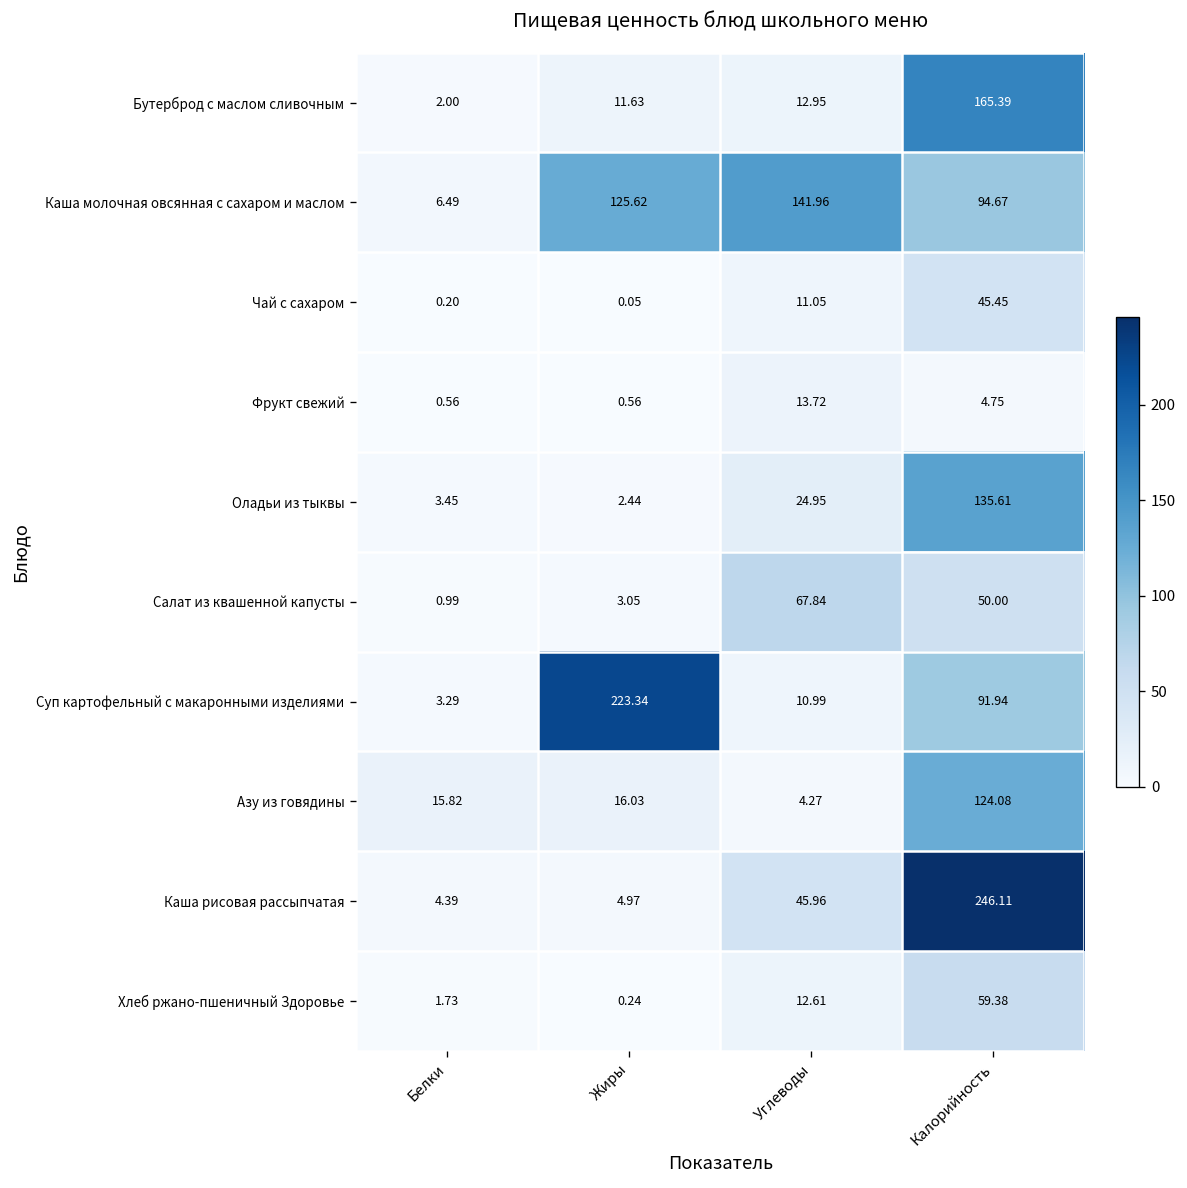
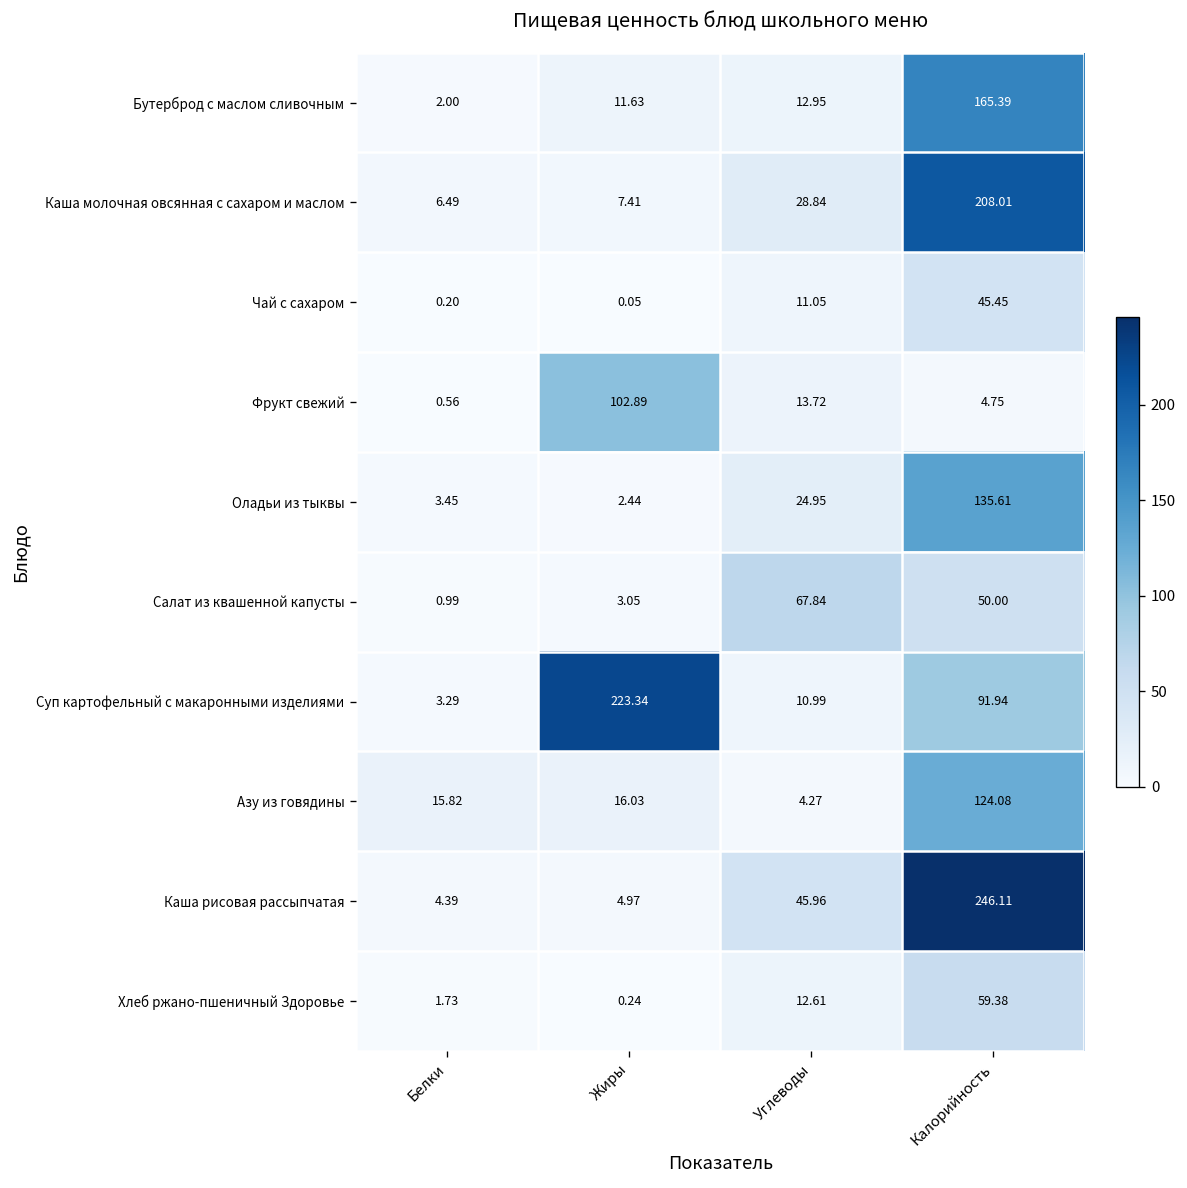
  {
    "Бутерброд с маслом сливочным": {
      "Белки": 2.00,
      "Жиры": 11.63,
      "Углеводы": 12.95,
      "Калорийность": 165.39
    },
    "Каша молочная овсянная с сахаром и маслом": {
      "Белки": 6.49,
-     "Жиры": 125.62,
-     "Углеводы": 141.96,
-     "Калорийность": 94.67
+     "Жиры": 7.41,
+     "Углеводы": 28.84,
+     "Калорийность": 208.01
    },
    "Чай с сахаром": {
      "Белки": 0.20,
      "Жиры": 0.05,
      "Углеводы": 11.05,
      "Калорийность": 45.45
    },
    "Фрукт свежий": {
      "Белки": 0.56,
-     "Жиры": 0.56,
+     "Жиры": 102.89,
      "Углеводы": 13.72,
      "Калорийность": 4.75
    },
    "Оладьи из тыквы": {
      "Белки": 3.45,
      "Жиры": 2.44,
      "Углеводы": 24.95,
      "Калорийность": 135.61
    },
    "Салат из квашенной капусты": {
      "Белки": 0.99,
      "Жиры": 3.05,
      "Углеводы": 67.84,
      "Калорийность": 50.00
    },
    "Суп картофельный с макаронными изделиями": {
      "Белки": 3.29,
      "Жиры": 223.34,
      "Углеводы": 10.99,
      "Калорийность": 91.94
    },
    "Азу из говядины": {
      "Белки": 15.82,
      "Жиры": 16.03,
      "Углеводы": 4.27,
      "Калорийность": 124.08
    },
    "Каша рисовая рассыпчатая": {
      "Белки": 4.39,
      "Жиры": 4.97,
      "Углеводы": 45.96,
      "Калорийность": 246.11
    },
    "Хлеб ржано-пшеничный Здоровье": {
      "Белки": 1.73,
      "Жиры": 0.24,
      "Углеводы": 12.61,
      "Калорийность": 59.38
    }
  }
